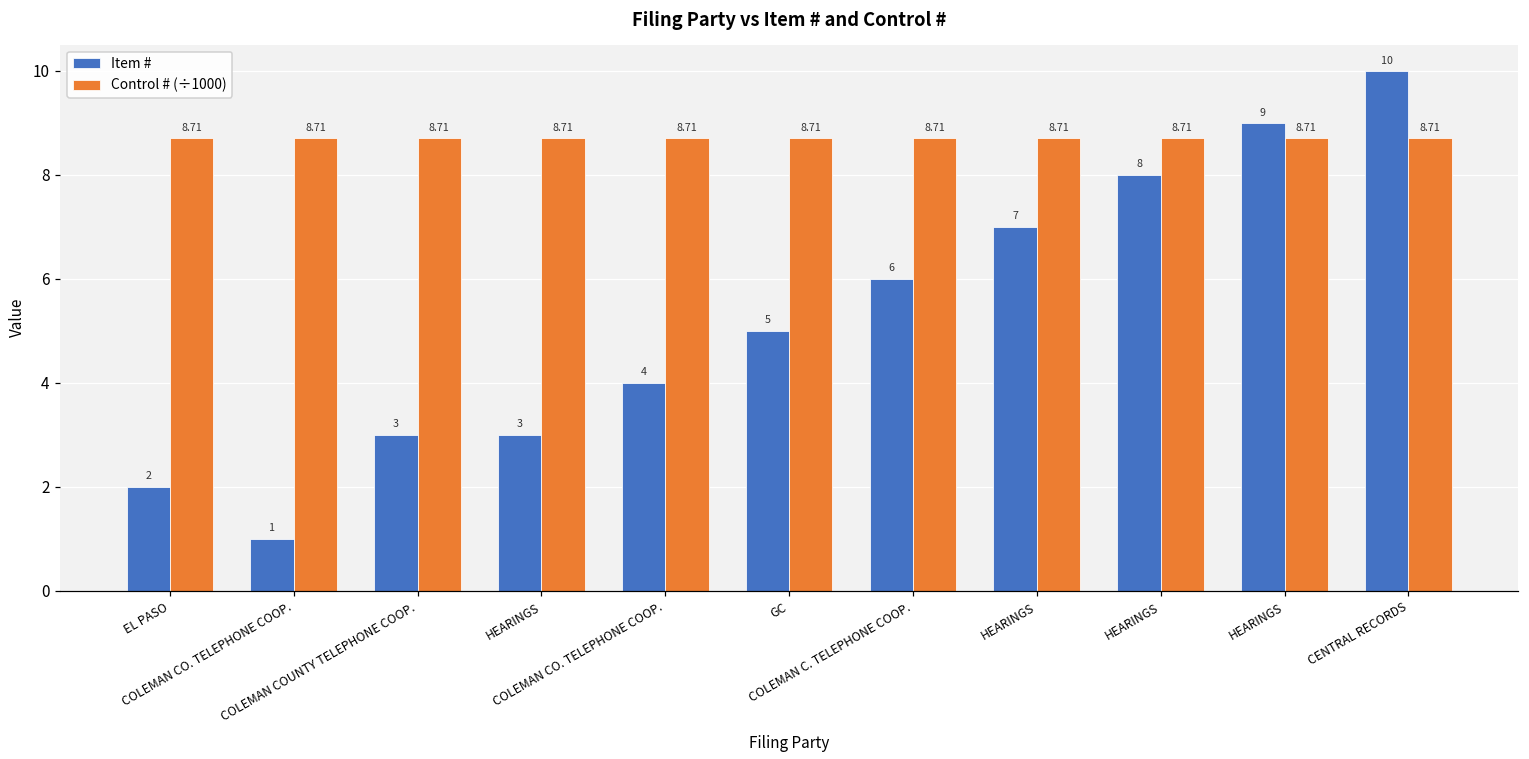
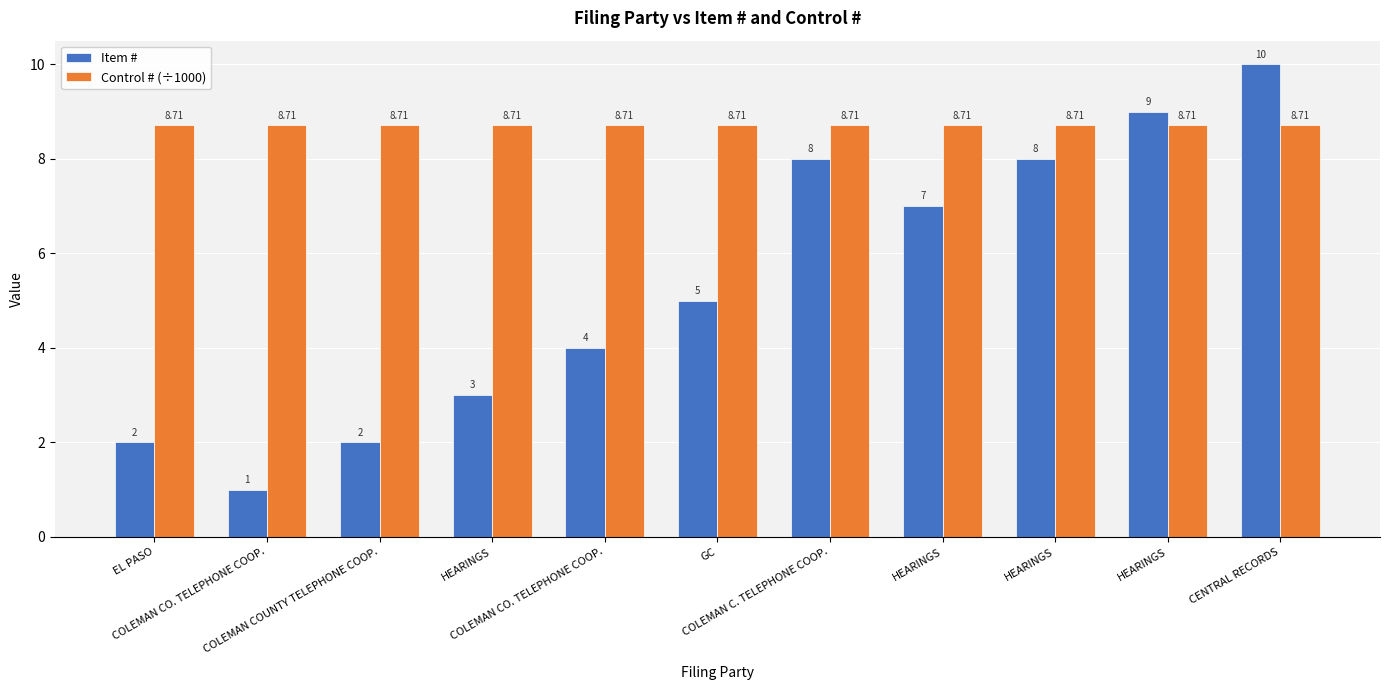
  {
    "Item #": {
      "EL PASO": 2,
-     "COLEMAN COUNTY TELEPHONE COOP.": 3,
+     "COLEMAN COUNTY TELEPHONE COOP.": 2,
      "GC": 5,
-     "COLEMAN C. TELEPHONE COOP.": 6,
+     "COLEMAN C. TELEPHONE COOP.": 8,
      "CENTRAL RECORDS": 10
    },
    "Control # (÷1000)": {
      "EL PASO": 8.71,
      "COLEMAN COUNTY TELEPHONE COOP.": 8.71,
      "GC": 8.71,
      "COLEMAN C. TELEPHONE COOP.": 8.71,
      "CENTRAL RECORDS": 8.71
    }
  }
